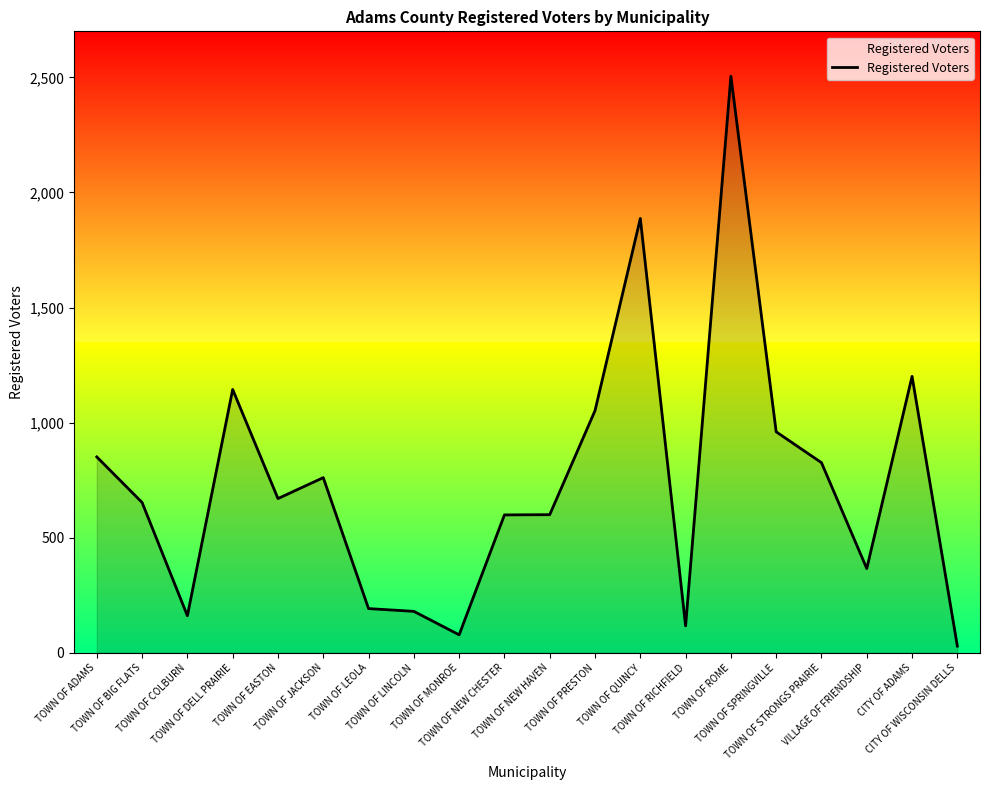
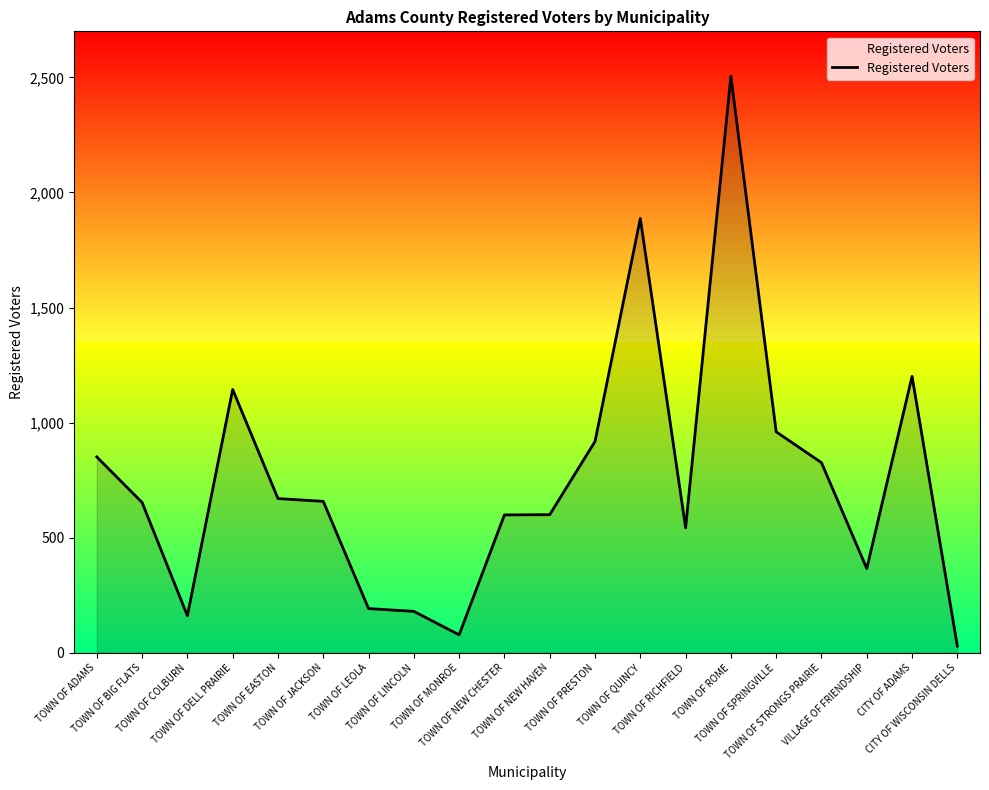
  {
    "TOWN OF ADAMS": "850",
    "TOWN OF BIG FLATS": "650",
    "TOWN OF COLBURN": "160",
    "TOWN OF DELL PRAIRIE": "1,140",
    "TOWN OF EASTON": "670",
-   "TOWN OF JACKSON": "760",
+   "TOWN OF JACKSON": "660",
    "TOWN OF LEOLA": "190",
    "TOWN OF LINCOLN": "180",
    "TOWN OF MONROE": "80",
    "TOWN OF NEW CHESTER": "600",
    "TOWN OF NEW HAVEN": "600",
-   "TOWN OF PRESTON": "1,050",
+   "TOWN OF PRESTON": "920",
    "TOWN OF QUINCY": "1,890",
-   "TOWN OF RICHFIELD": "120",
+   "TOWN OF RICHFIELD": "540",
    "TOWN OF ROME": "2,510",
    "TOWN OF SPRINGVILLE": "960",
    "TOWN OF STRONGS PRAIRIE": "830",
    "VILLAGE OF FRIENDSHIP": "370",
    "CITY OF ADAMS": "1,200",
    "CITY OF WISCONSIN DELLS": "30"
  }
